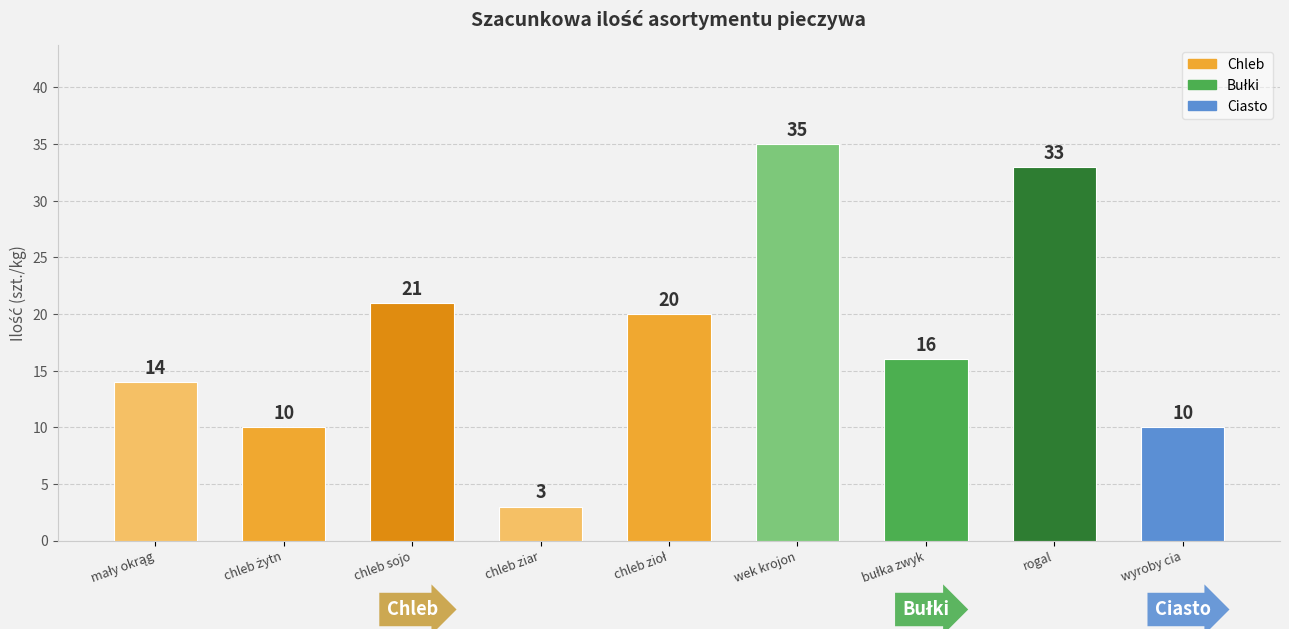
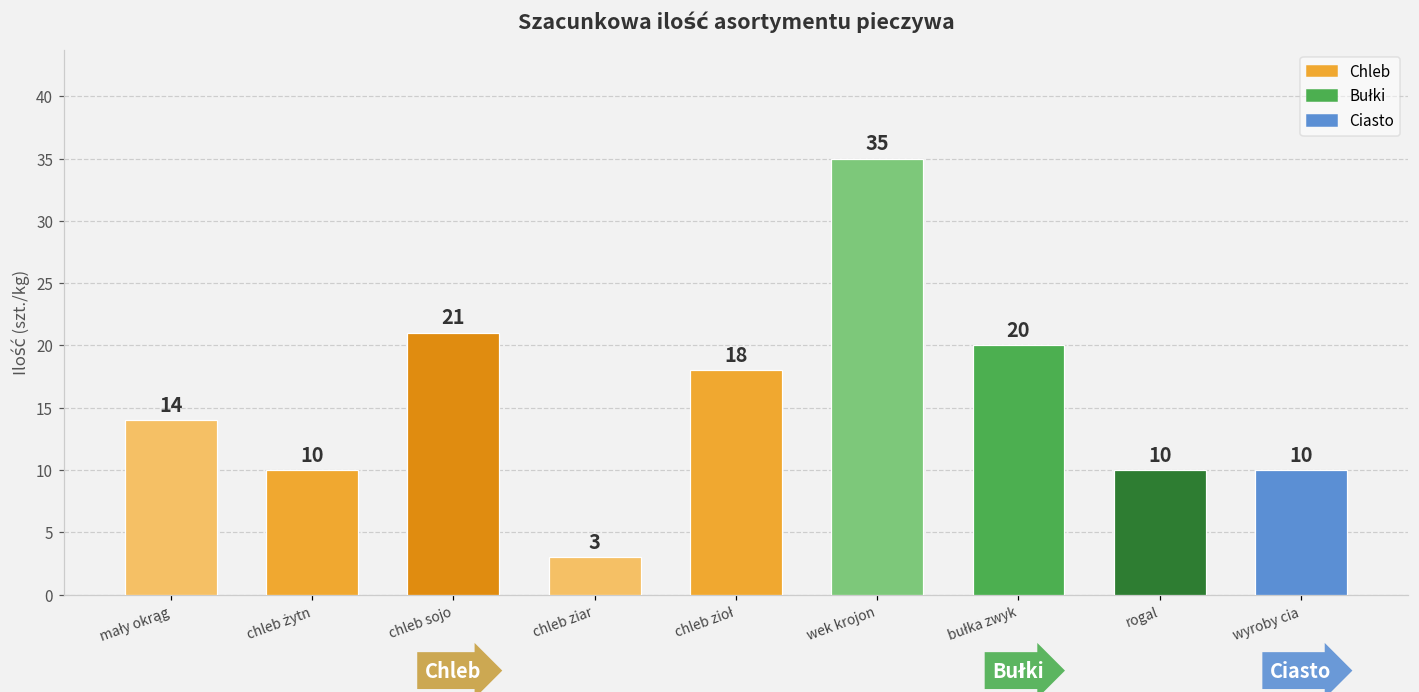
  {
    "mały okrąg": 14,
    "chleb żytn": 10,
    "chleb sojo": 21,
    "chleb ziar": 3,
-   "chleb zioł": 20,
+   "chleb zioł": 18,
    "wek krojon": 35,
-   "bułka zwyk": 16,
-   "rogal": 33,
+   "bułka zwyk": 20,
+   "rogal": 10,
    "wyroby cia": 10
  }
